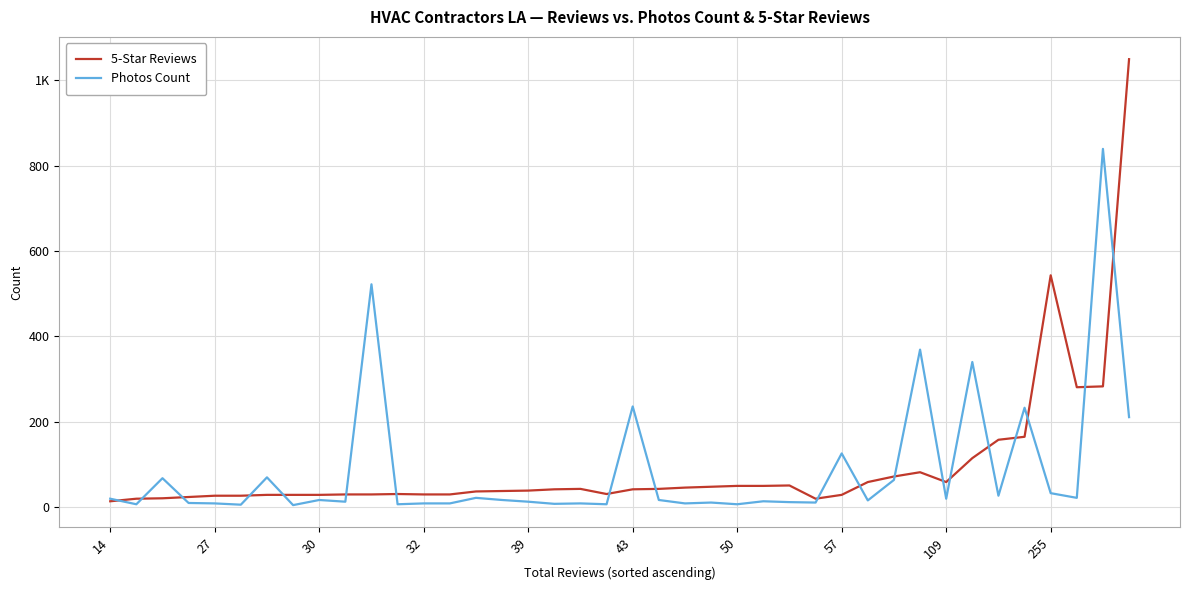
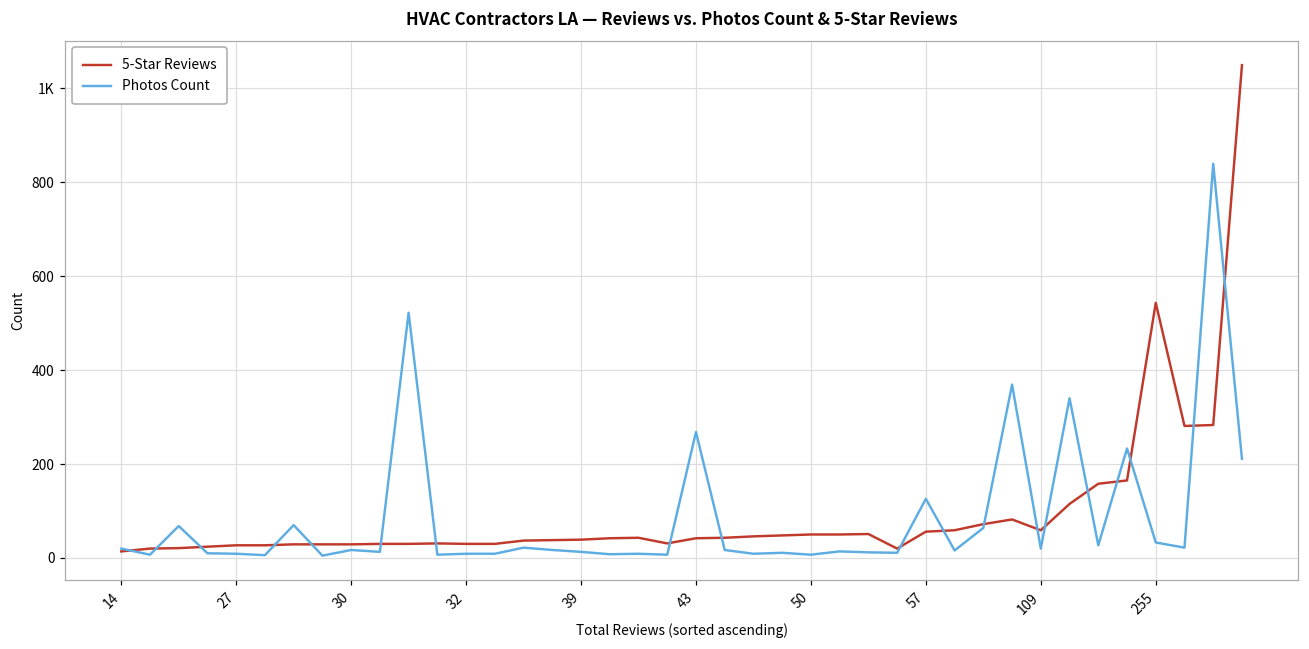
  {
    "5-Star Reviews": {
      "32": 30,
      "43": 40,
      "50": 50,
-     "57": 30,
+     "57": 60,
      "109": 60,
      "255": 540
    },
    "Photos Count": {
      "32": 10,
-     "43": 240,
+     "43": 270,
      "50": 10,
      "57": 130,
      "109": 20,
      "255": 30
    }
  }
